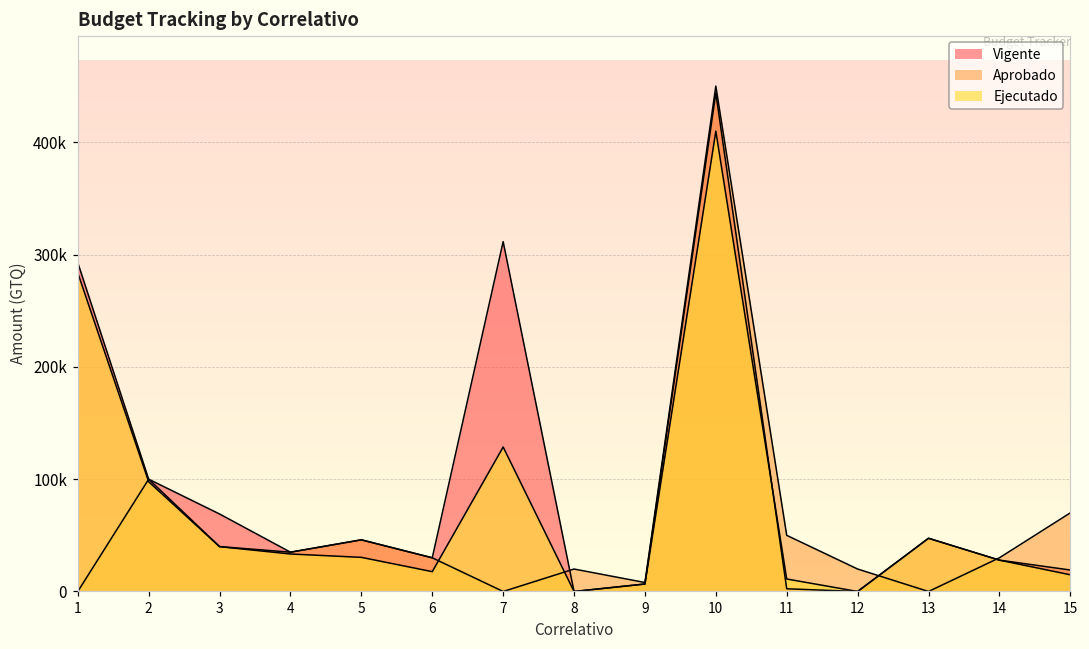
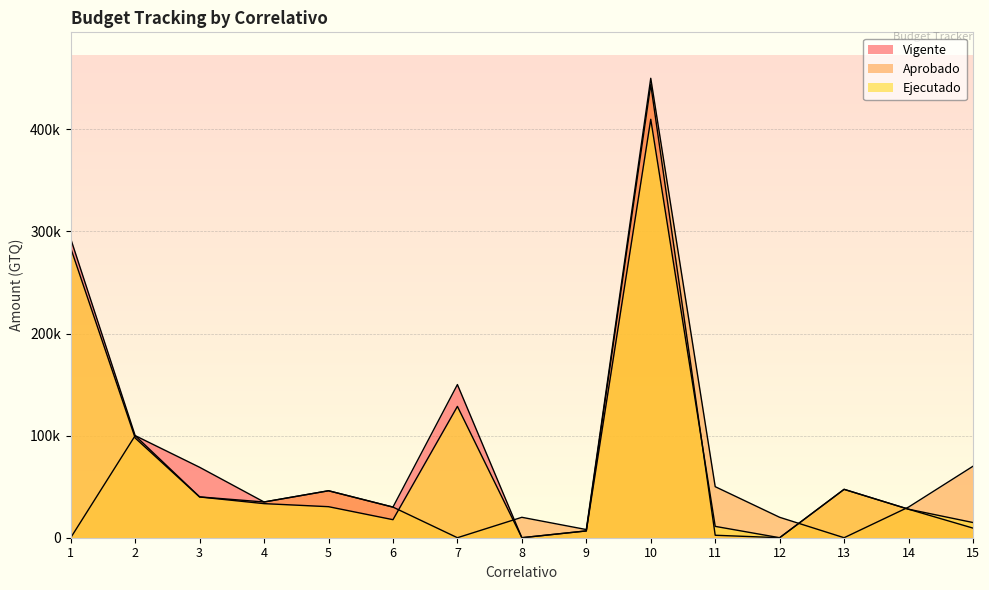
  {
    "Vigente": {
      "1": 293000,
      "3": 69000,
-     "7": 312000,
+     "7": 150000,
      "10": 444000,
      "11": 2000,
-     "15": 19000
+     "15": 9000
    }
  }
